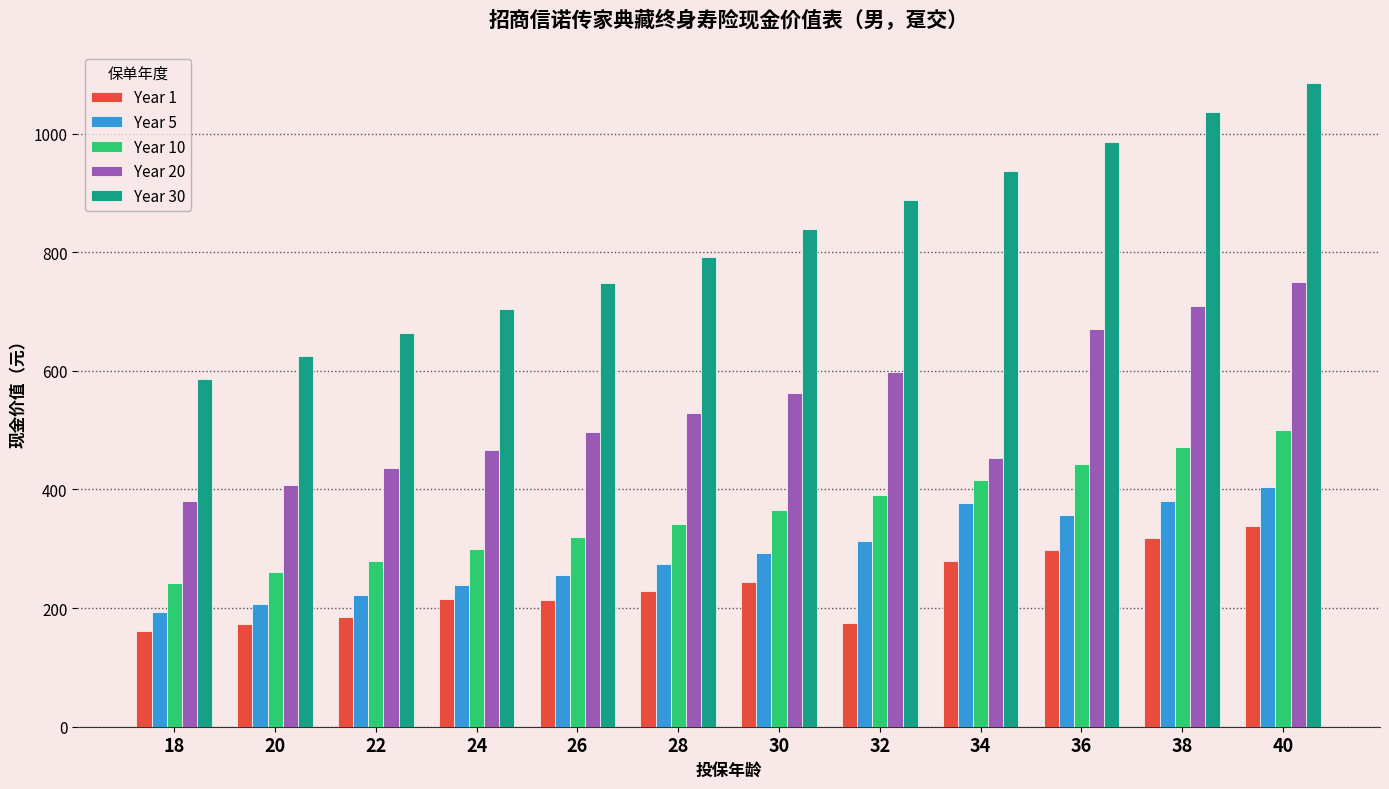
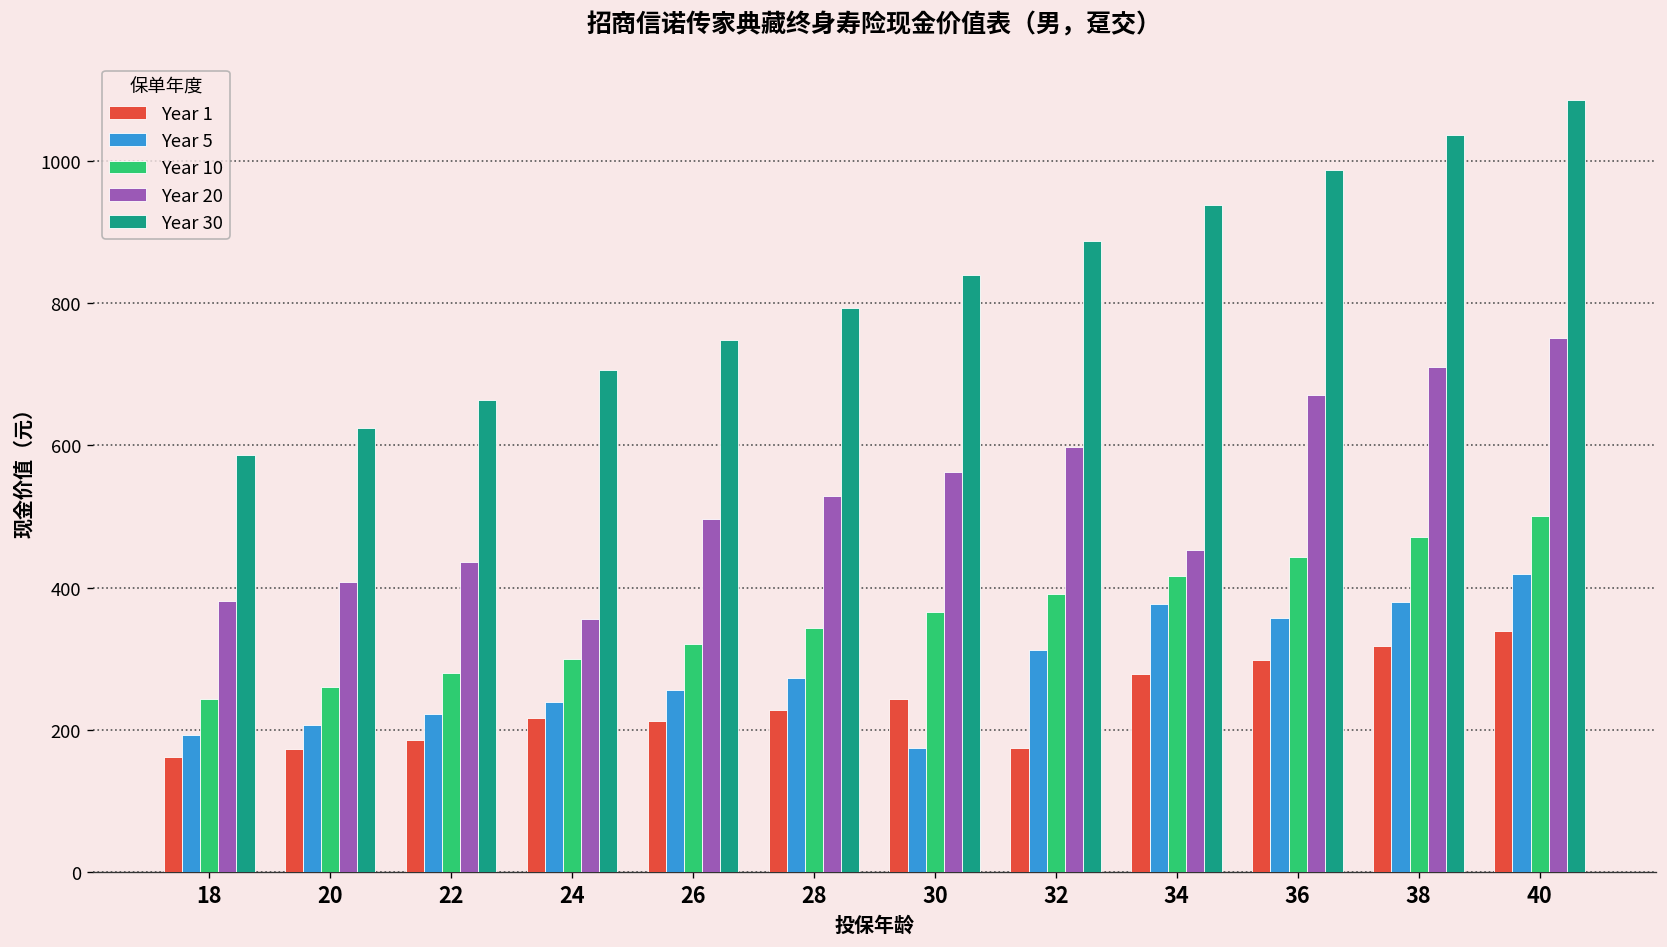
  {
    "Year 1": {
      "18": 160,
      "20": 170,
      "22": 190,
      "24": 220,
      "26": 210,
      "28": 230,
      "30": 240,
      "32": 180,
      "34": 280,
      "36": 300,
      "38": 320,
      "40": 340
    },
    "Year 5": {
      "18": 190,
      "20": 210,
      "22": 220,
      "24": 240,
      "26": 260,
      "28": 270,
-     "30": 290,
+     "30": 180,
      "32": 310,
      "34": 380,
      "36": 360,
      "38": 380,
-     "40": 400
+     "40": 420
    },
    "Year 20": {
      "18": 380,
      "20": 410,
      "22": 440,
-     "24": 470,
+     "24": 360,
      "26": 500,
      "28": 530,
      "30": 560,
      "32": 600,
      "34": 450,
      "36": 670,
      "38": 710,
      "40": 750
    }
  }
